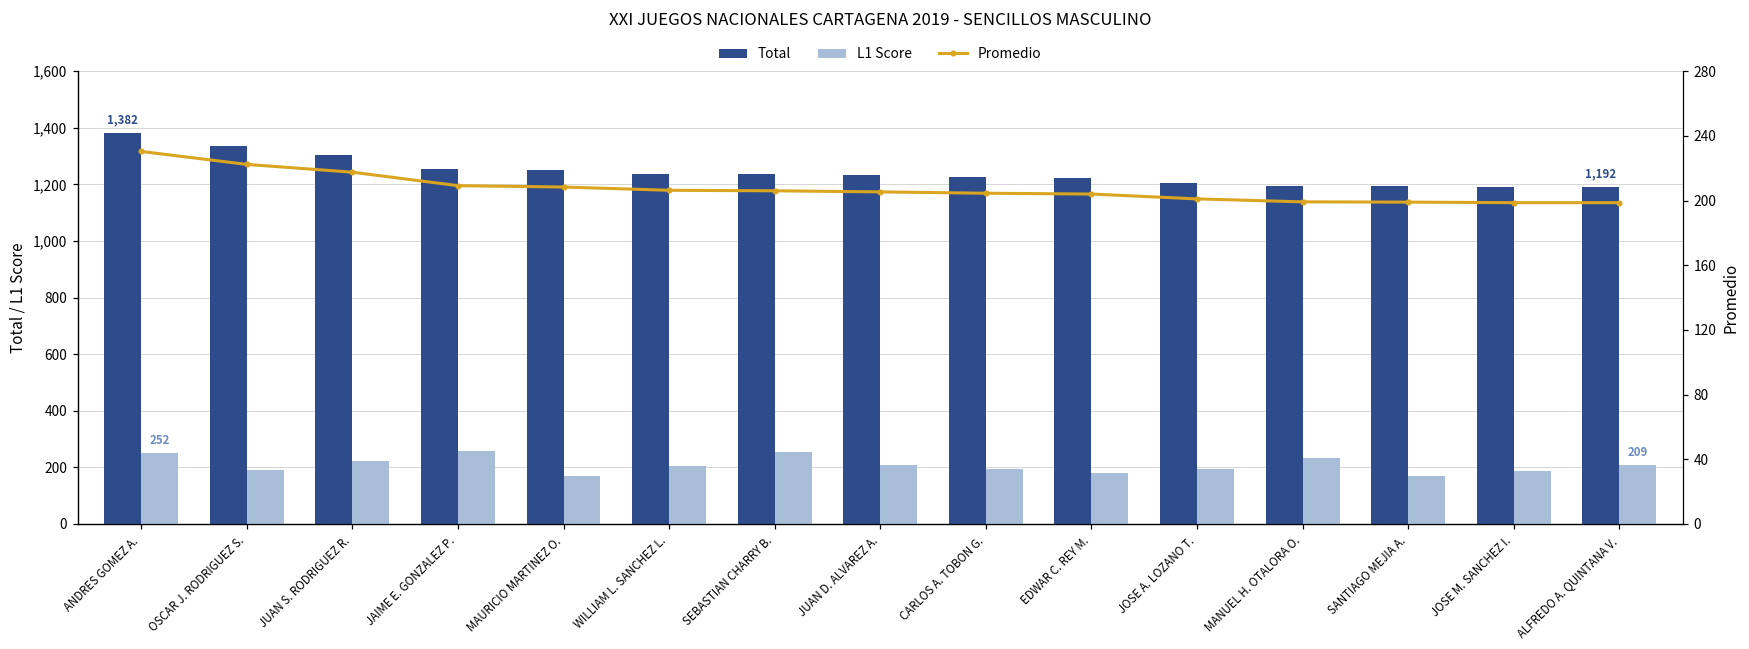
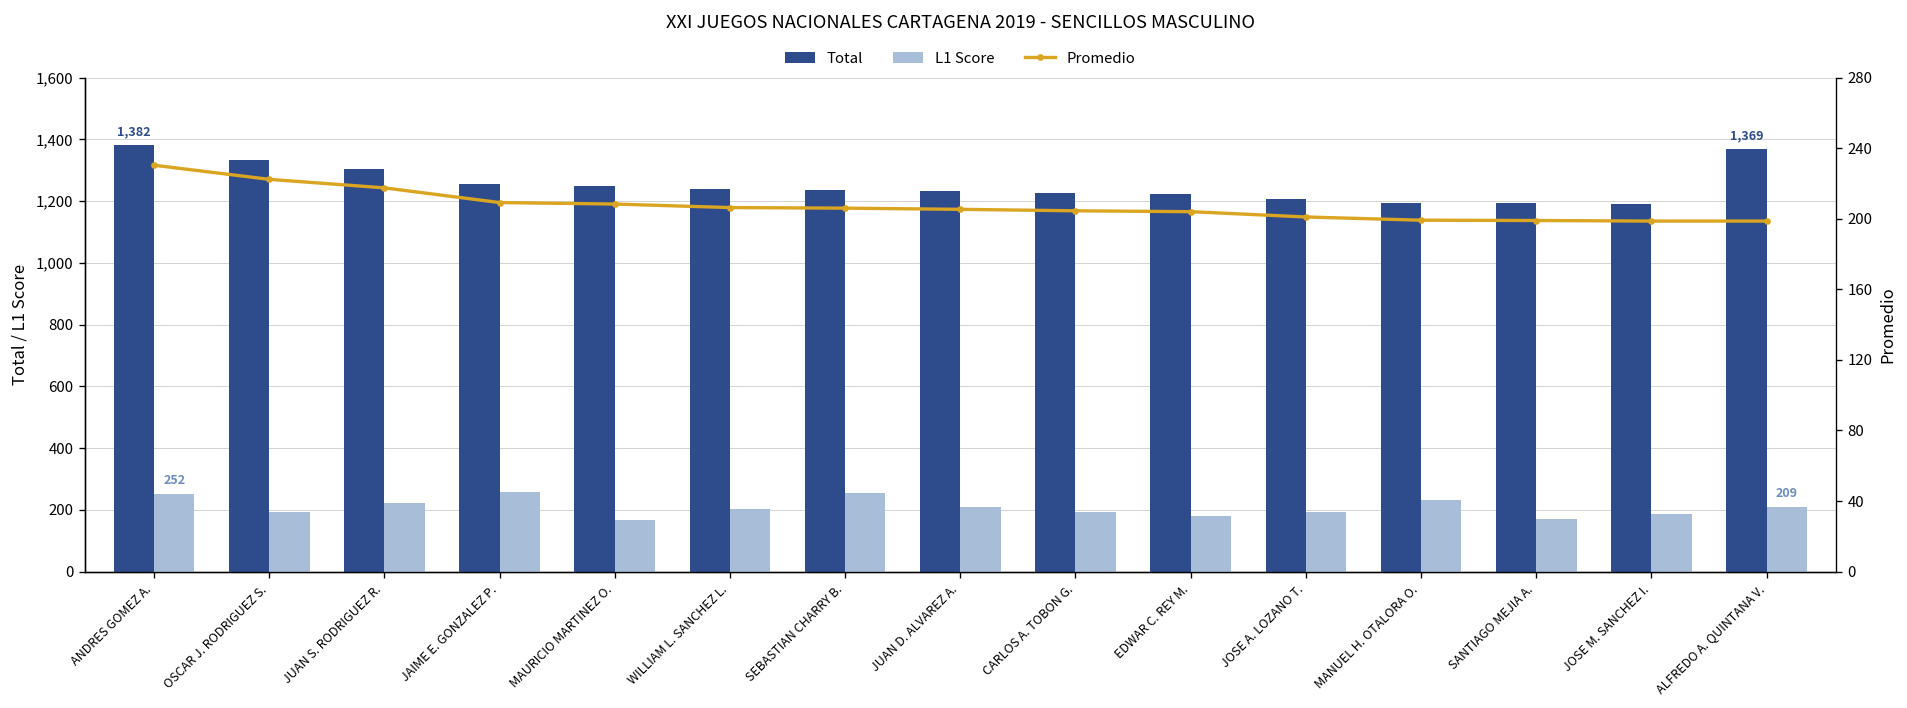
  {
    "Total": {
      "ANDRES GOMEZ A.": "1,382",
-     "ALFREDO A. QUINTANA V.": "1,192"
+     "ALFREDO A. QUINTANA V.": "1,369"
    },
    "L1 Score": {
      "ANDRES GOMEZ A.": "252",
      "ALFREDO A. QUINTANA V.": "209"
    }
  }
